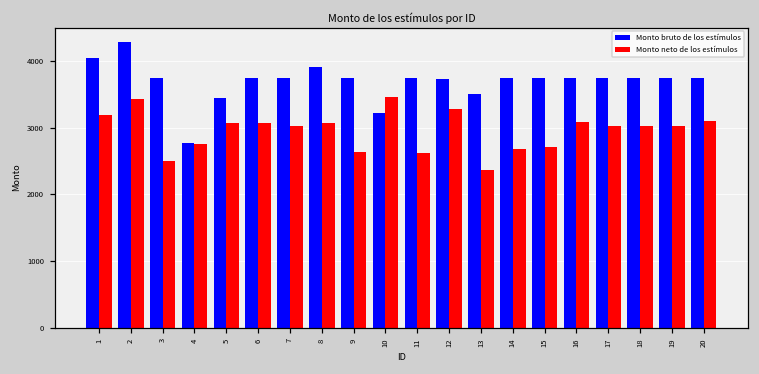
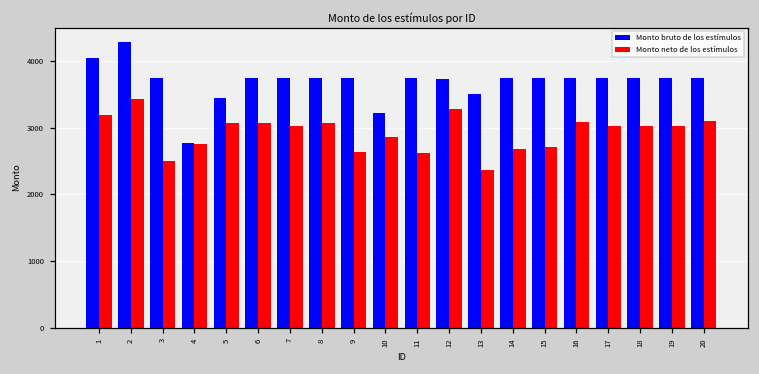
  {
    "Monto bruto de los estímulos": {
      "1": 4000,
      "2": 4300,
      "3": 3700,
      "4": 2800,
      "5": 3500,
      "6": 3700,
      "7": 3700,
-     "8": 3900,
+     "8": 3700,
      "9": 3700,
      "10": 3200,
      "11": 3700,
      "12": 3700,
      "13": 3500,
      "14": 3700,
      "15": 3700,
      "16": 3700,
      "17": 3700,
      "18": 3700,
      "19": 3700,
      "20": 3700
    },
    "Monto neto de los estímulos": {
      "1": 3200,
      "2": 3400,
      "3": 2500,
      "4": 2800,
      "5": 3100,
      "6": 3100,
      "7": 3000,
      "8": 3100,
      "9": 2600,
-     "10": 3500,
+     "10": 2900,
      "11": 2600,
      "12": 3300,
      "13": 2400,
      "14": 2700,
      "15": 2700,
      "16": 3100,
      "17": 3000,
      "18": 3000,
      "19": 3000,
      "20": 3100
    }
  }
